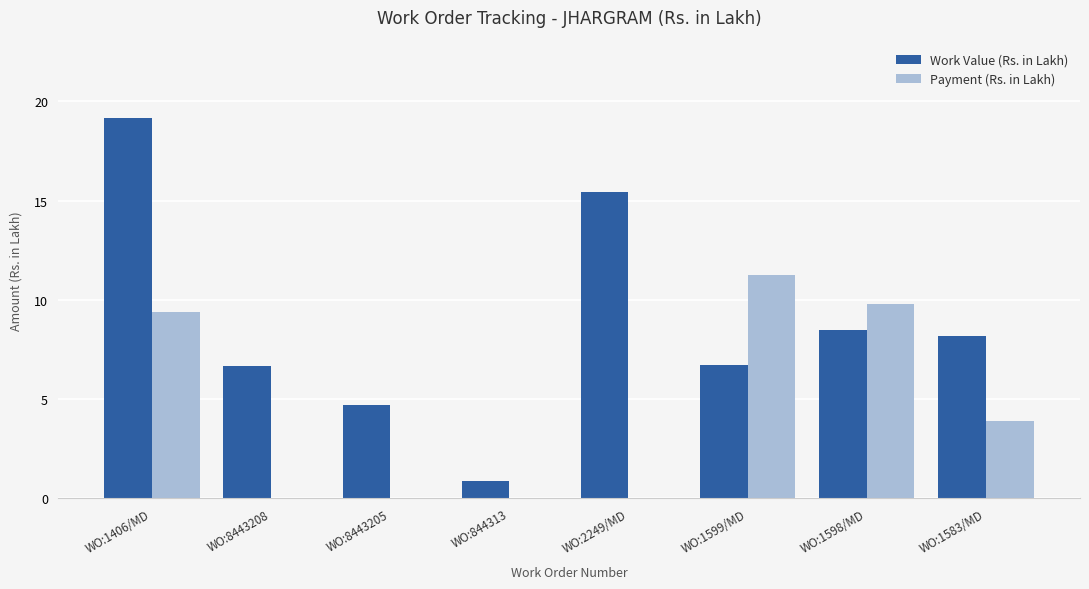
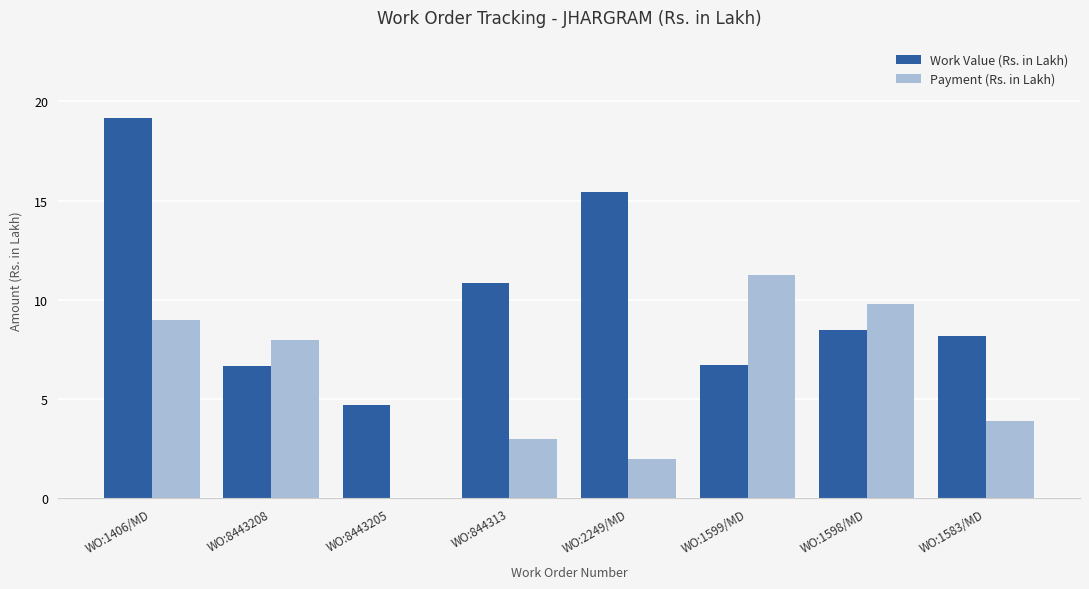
  {
    "Work Value (Rs. in Lakh)": {
      "WO:1406/MD": 19.1,
      "WO:8443208": 6.7,
      "WO:8443205": 4.7,
-     "WO:844313": 0.9,
+     "WO:844313": 10.8,
      "WO:2249/MD": 15.5,
      "WO:1599/MD": 6.7,
      "WO:1598/MD": 8.5,
      "WO:1583/MD": 8.2
    },
    "Payment (Rs. in Lakh)": {
-     "WO:1406/MD": 9.4,
-     "WO:8443208": 0,
+     "WO:1406/MD": 9.0,
+     "WO:8443208": 8,
      "WO:8443205": 0.0,
-     "WO:844313": 0,
-     "WO:2249/MD": 0,
+     "WO:844313": 3,
+     "WO:2249/MD": 2,
      "WO:1599/MD": 11.2,
      "WO:1598/MD": 9.8,
      "WO:1583/MD": 3.9
    }
  }
